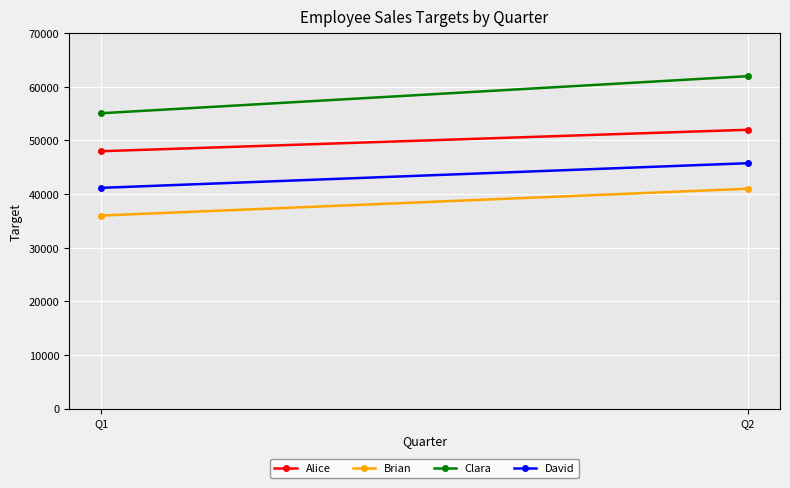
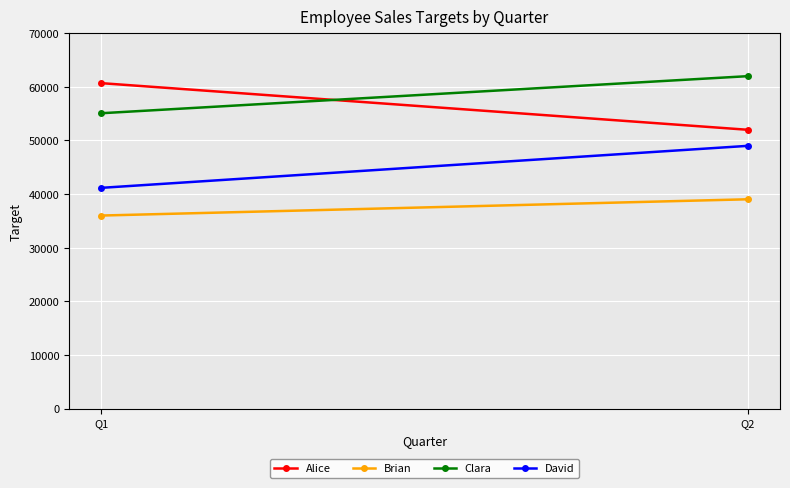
  {
    "Alice": {
-     "Q1": 48000,
+     "Q1": 61000,
      "Q2": 52000
    },
    "Brian": {
      "Q1": 36000,
-     "Q2": 41000
+     "Q2": 39000
    },
    "Clara": {
      "Q1": 55000,
      "Q2": 62000
    },
    "David": {
      "Q1": 41000,
-     "Q2": 46000
+     "Q2": 49000
    }
  }
